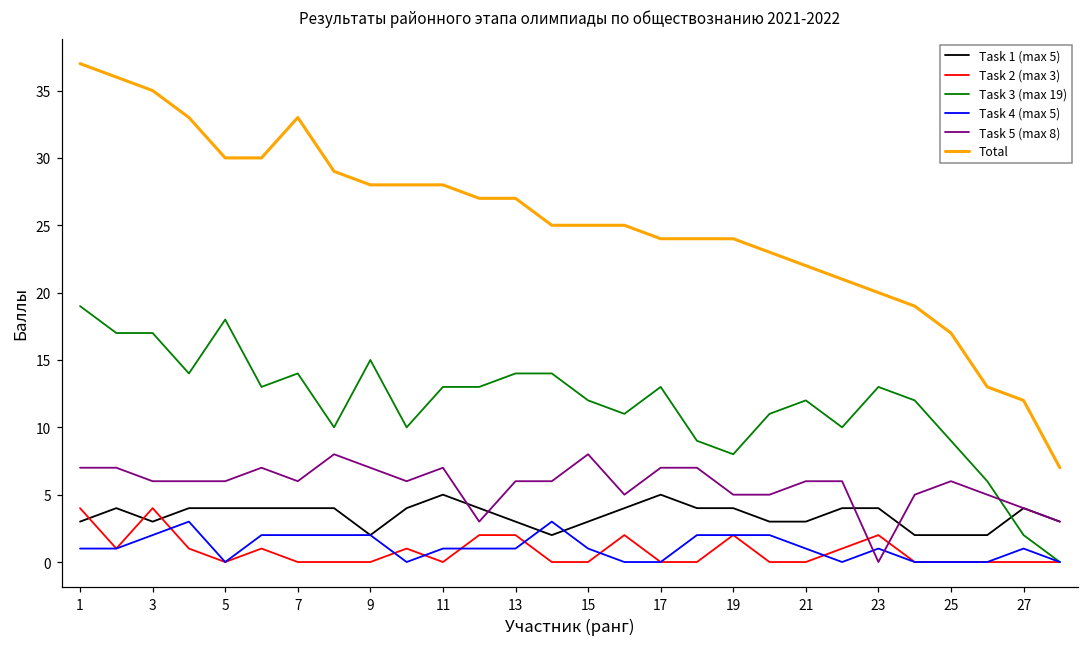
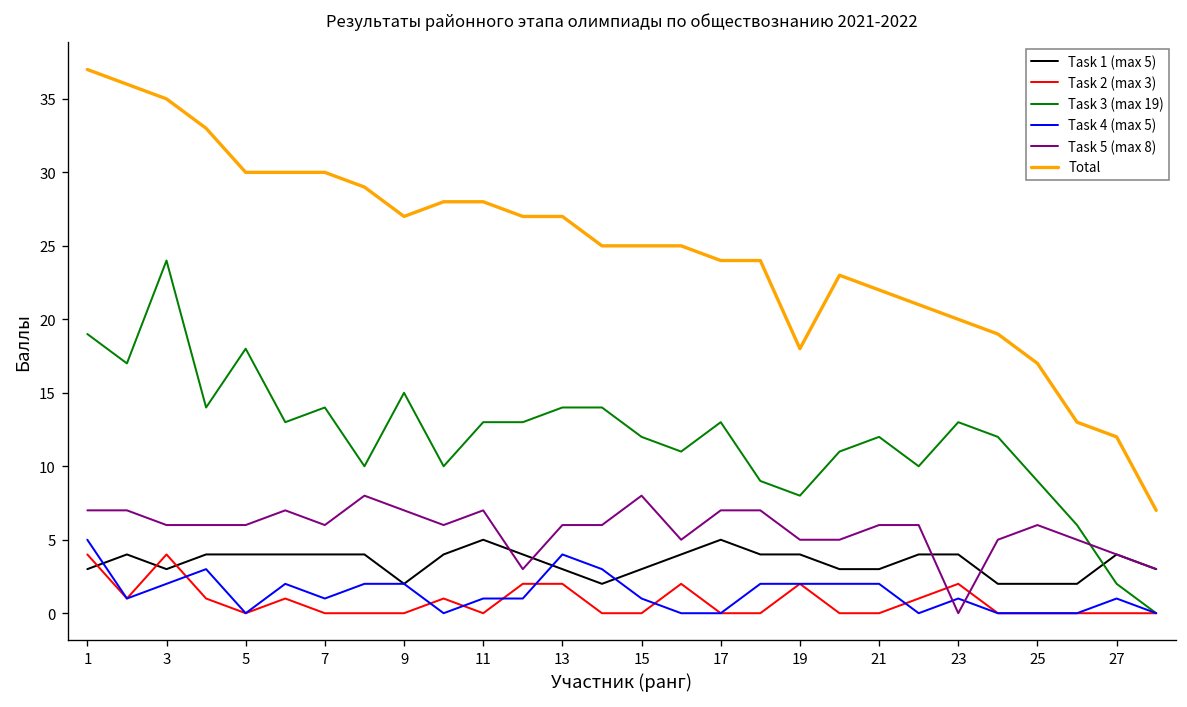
  {
    "Task 1 (max 5)": {
      "1": 3,
      "3": 3,
      "5": 4,
      "7": 4,
      "11": 5,
      "13": 3,
      "15": 3,
      "17": 5,
      "19": 4,
      "21": 3,
      "23": 4,
      "25": 2
    },
    "Task 2 (max 3)": {
      "1": 4,
      "3": 4,
      "7": 0,
      "9": 0,
      "11": 0,
      "13": 2,
      "15": 0,
      "21": 0,
      "23": 2,
      "27": 0
    },
    "Task 3 (max 19)": {
      "1": 19,
-     "3": 17,
+     "3": 24,
      "5": 18,
      "7": 14,
      "9": 15,
      "11": 13,
      "13": 14,
      "15": 12,
      "17": 13,
      "19": 8,
      "21": 12,
      "23": 13,
      "25": 9,
      "27": 2
    },
    "Task 4 (max 5)": {
-     "1": 1,
+     "1": 5,
      "3": 2,
-     "7": 2,
+     "7": 1,
      "11": 1,
-     "13": 1,
+     "13": 4,
      "15": 1,
-     "21": 1,
+     "21": 2,
      "23": 1,
      "27": 1
    },
    "Task 5 (max 8)": {
      "1": 7,
      "3": 6,
      "5": 6,
      "7": 6,
      "9": 7,
      "11": 7,
      "13": 6,
      "15": 8,
      "17": 7,
      "19": 5,
      "21": 6,
      "23": 0,
      "25": 6
    },
    "Total": {
      "1": 37,
      "3": 35,
      "5": 30,
-     "7": 33,
-     "9": 28,
+     "7": 30,
+     "9": 27,
      "11": 28,
      "13": 27,
      "15": 25,
      "17": 24,
-     "19": 24,
+     "19": 18,
      "21": 22,
      "23": 20,
      "25": 17,
      "27": 12
    }
  }
